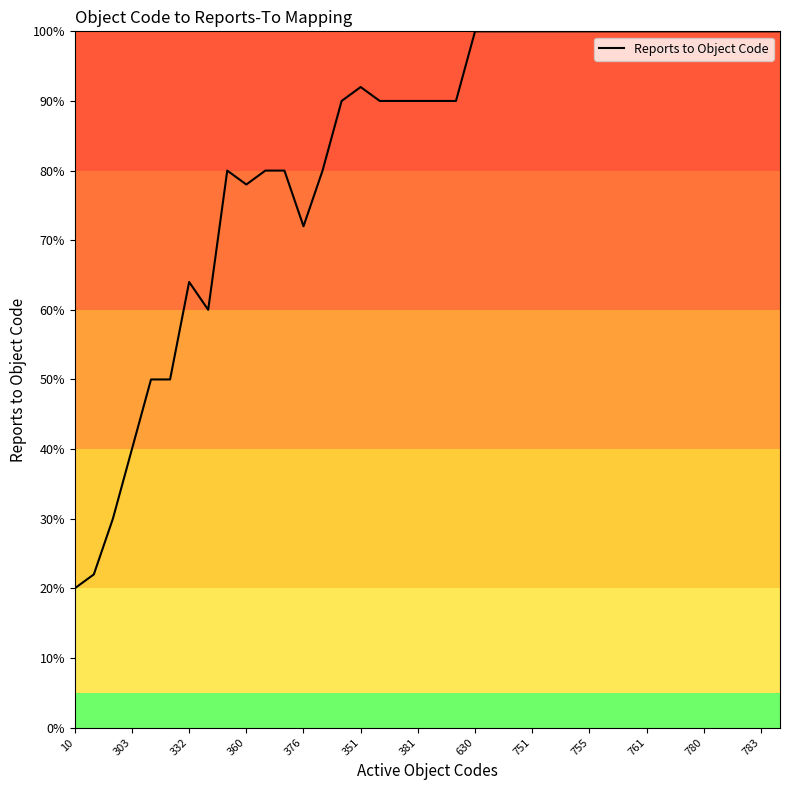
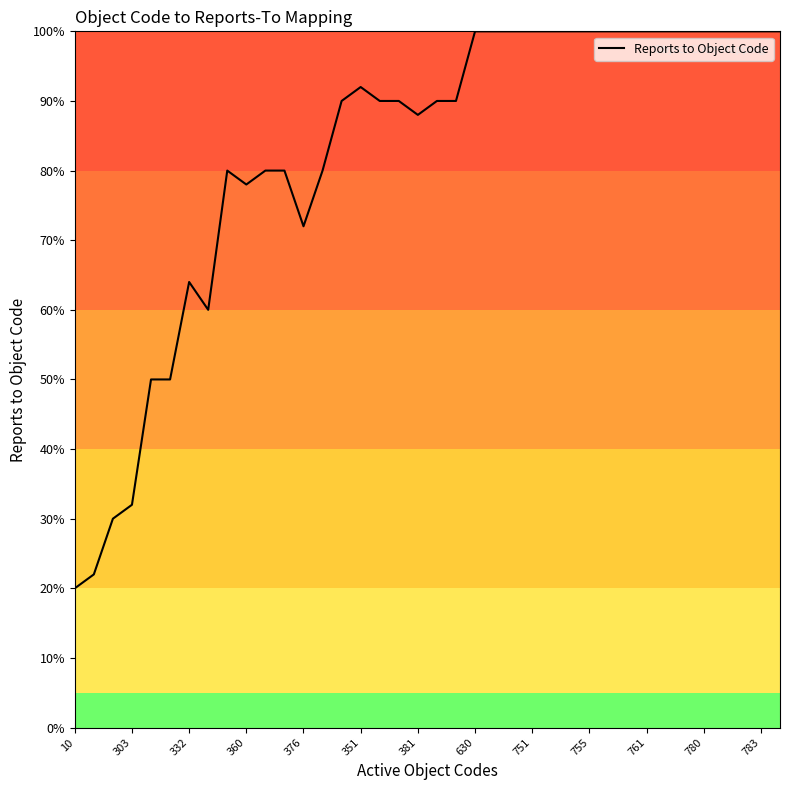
  {
    "10": "20%",
-   "303": "40%",
+   "303": "32%",
    "332": "64%",
    "360": "78%",
    "376": "72%",
    "351": "92%",
-   "381": "90%",
+   "381": "88%",
    "630": "100%",
    "751": "100%",
    "755": "100%",
    "761": "100%",
    "780": "100%",
    "783": "100%"
  }
